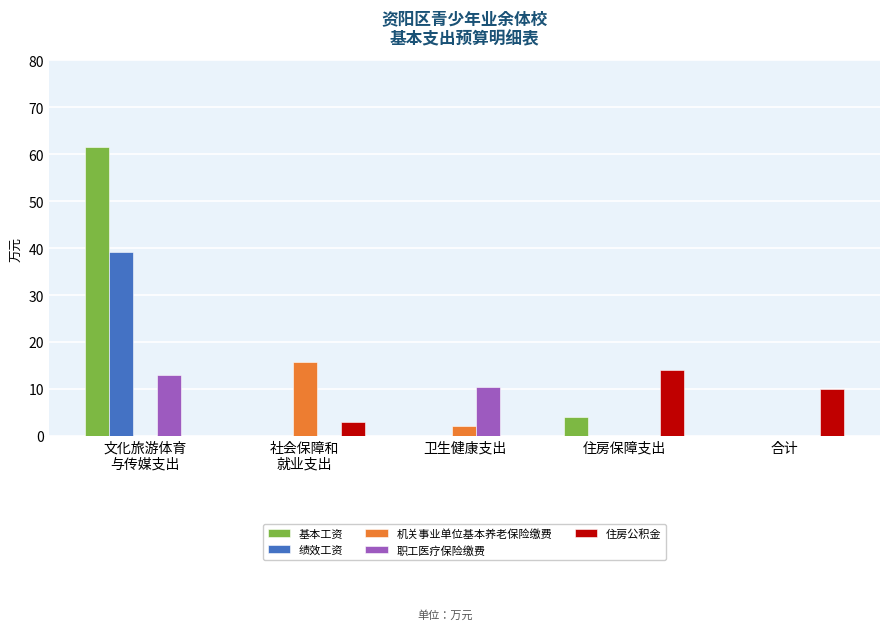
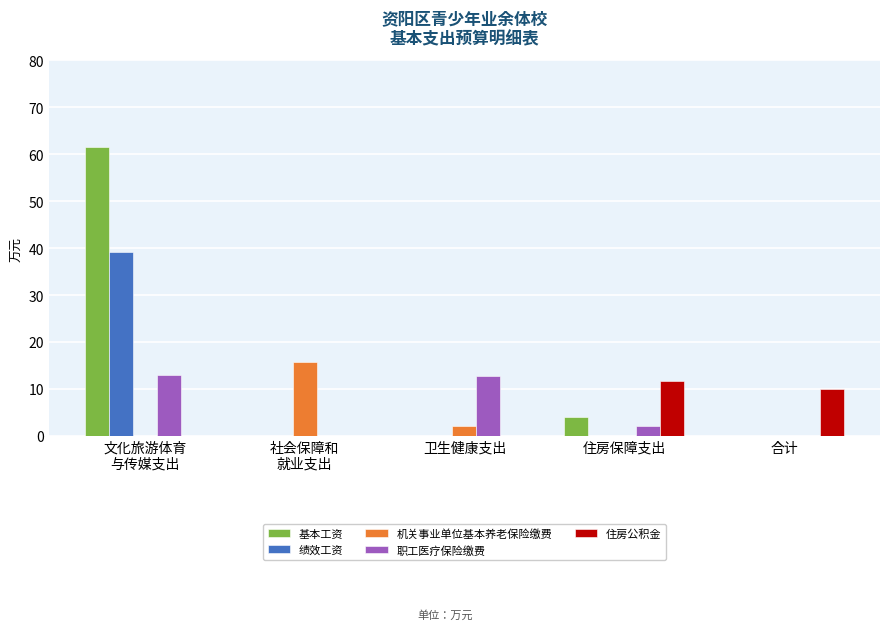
  {
    "基本工资": {
      "文化旅游体育 与传媒支出": 62,
      "社会保障和 就业支出": 0,
      "卫生健康支出": 0,
      "住房保障支出": 4,
      "合计": 0
    },
    "绩效工资": {
      "文化旅游体育 与传媒支出": 39,
      "社会保障和 就业支出": 0,
      "卫生健康支出": 0,
      "住房保障支出": 0,
      "合计": 0
    },
    "机关事业单位基本养老保险缴费": {
      "文化旅游体育 与传媒支出": 0,
      "社会保障和 就业支出": 16,
      "卫生健康支出": 2,
      "住房保障支出": 0,
      "合计": 0
    },
    "职工医疗保险缴费": {
      "文化旅游体育 与传媒支出": 13,
      "社会保障和 就业支出": 0,
-     "卫生健康支出": 10,
-     "住房保障支出": 0,
+     "卫生健康支出": 13,
+     "住房保障支出": 2,
      "合计": 0
    },
    "住房公积金": {
      "文化旅游体育 与传媒支出": 0,
-     "社会保障和 就业支出": 3,
+     "社会保障和 就业支出": 0,
      "卫生健康支出": 0,
-     "住房保障支出": 14,
+     "住房保障支出": 12,
      "合计": 10
    }
  }
